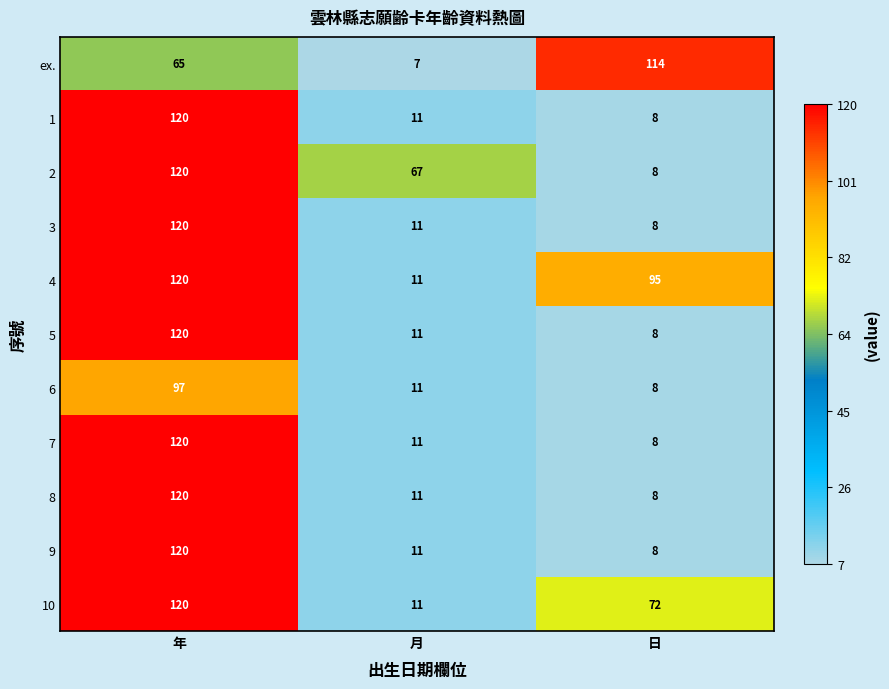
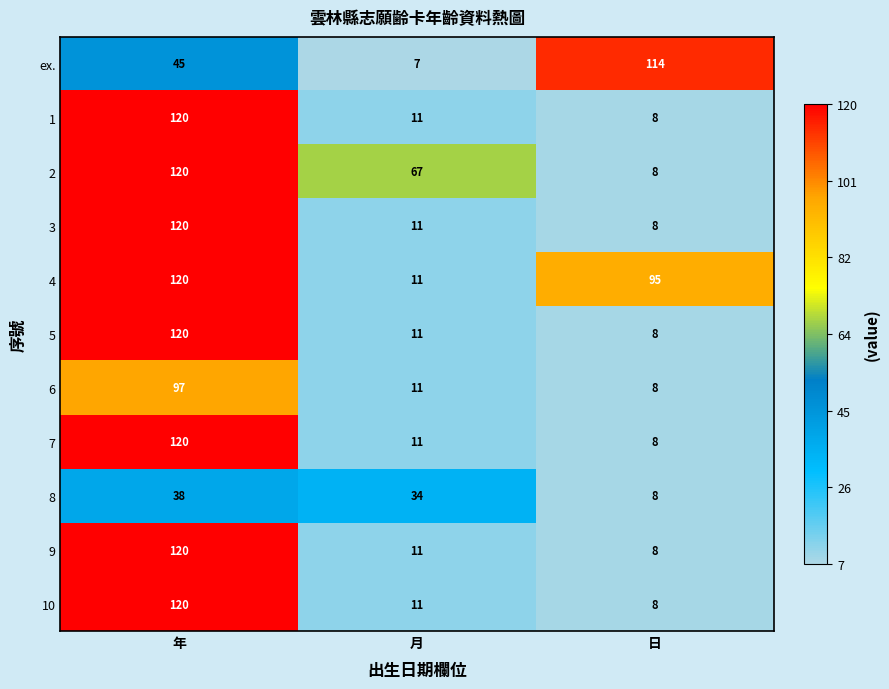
  {
    "ex.": {
-     "年": 65,
+     "年": 45,
      "月": 7,
      "日": 114
    },
    "1": {
      "年": 120,
      "月": 11,
      "日": 8
    },
    "2": {
      "年": 120,
      "月": 67,
      "日": 8
    },
    "3": {
      "年": 120,
      "月": 11,
      "日": 8
    },
    "4": {
      "年": 120,
      "月": 11,
      "日": 95
    },
    "5": {
      "年": 120,
      "月": 11,
      "日": 8
    },
    "6": {
      "年": 97,
      "月": 11,
      "日": 8
    },
    "7": {
      "年": 120,
      "月": 11,
      "日": 8
    },
    "8": {
-     "年": 120,
-     "月": 11,
+     "年": 38,
+     "月": 34,
      "日": 8
    },
    "9": {
      "年": 120,
      "月": 11,
      "日": 8
    },
    "10": {
      "年": 120,
      "月": 11,
-     "日": 72
+     "日": 8
    }
  }
